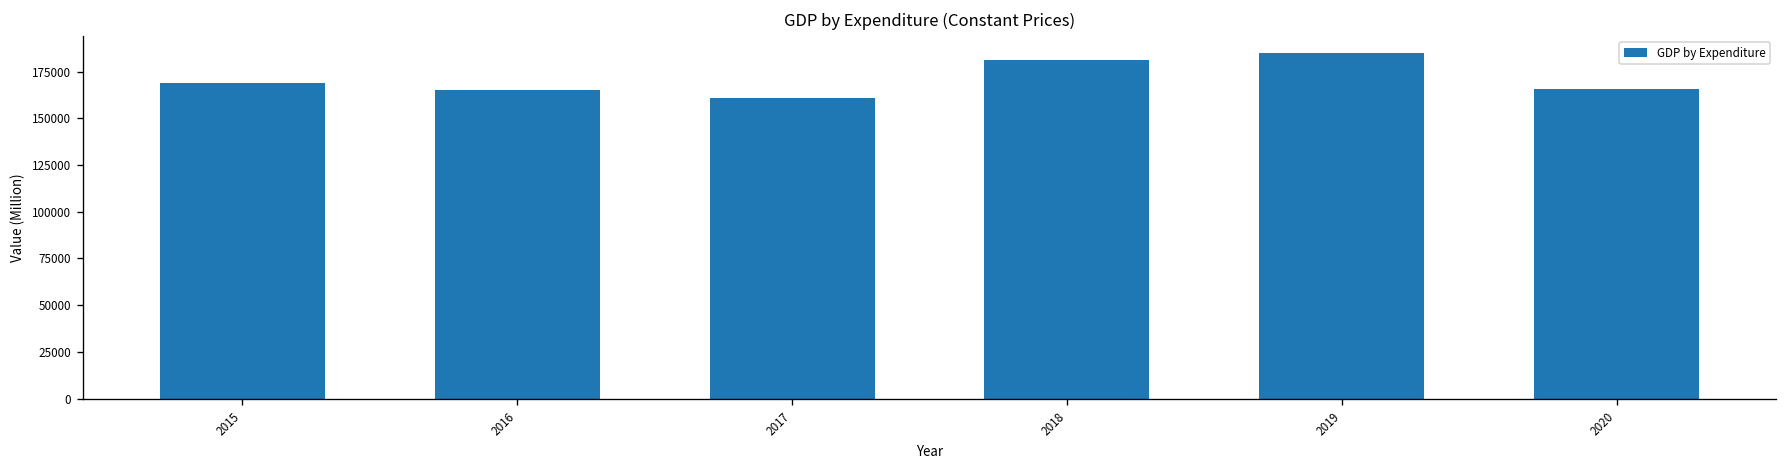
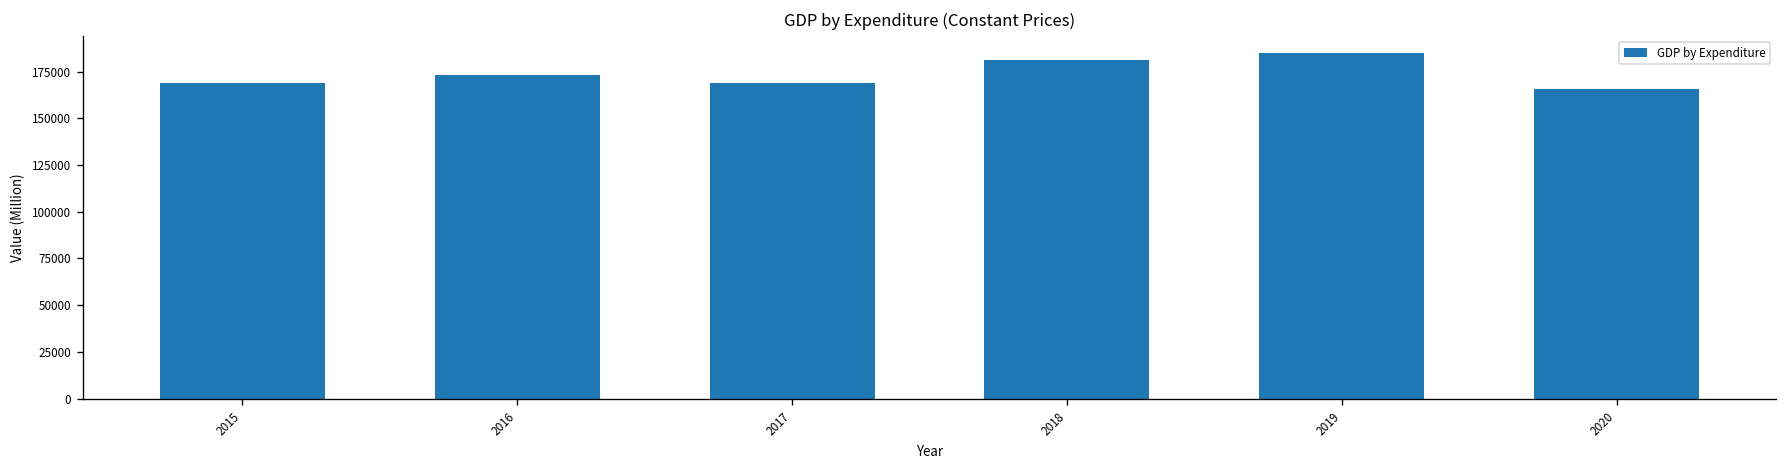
  {
    "2015": 169000,
-   "2016": 165000,
-   "2017": 161000,
+   "2016": 173000,
+   "2017": 169000,
    "2018": 181000,
    "2019": 185000,
    "2020": 166000
  }
